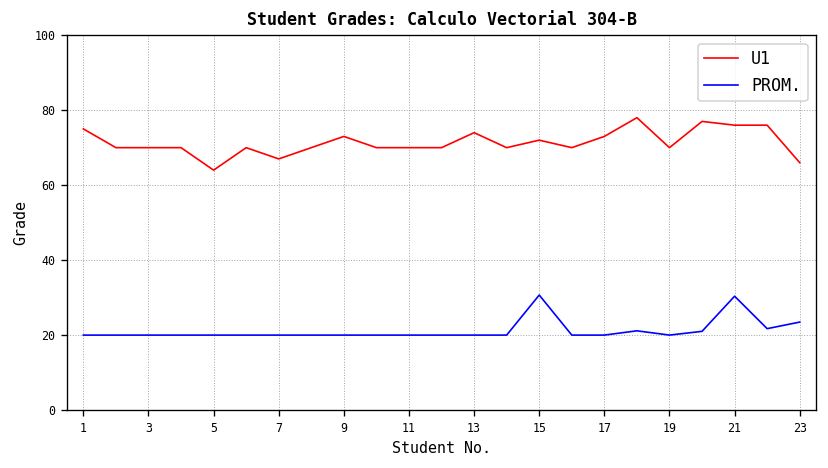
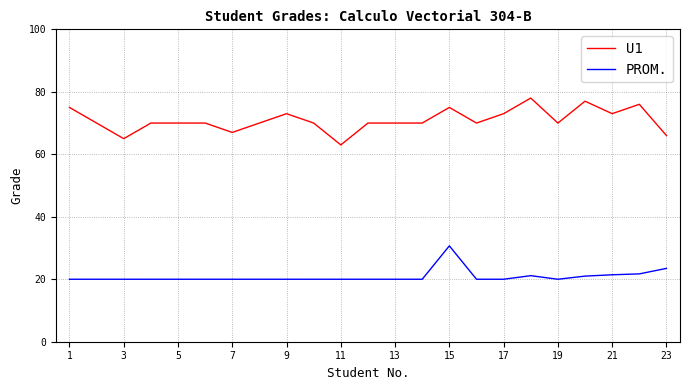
  {
    "U1": {
      "1": 75,
-     "3": 70,
-     "5": 64,
+     "3": 65,
+     "5": 70,
      "7": 67,
      "9": 73,
-     "11": 70,
-     "13": 74,
-     "15": 72,
+     "11": 63,
+     "13": 70,
+     "15": 75,
      "17": 73,
      "19": 70,
-     "21": 76,
+     "21": 73,
      "23": 66
    },
    "PROM.": {
      "1": 20,
      "3": 20,
      "5": 20,
      "7": 20,
      "9": 20,
      "11": 20,
      "13": 20,
      "15": 31,
      "17": 20,
      "19": 20,
-     "21": 30,
+     "21": 21,
      "23": 23
    }
  }
